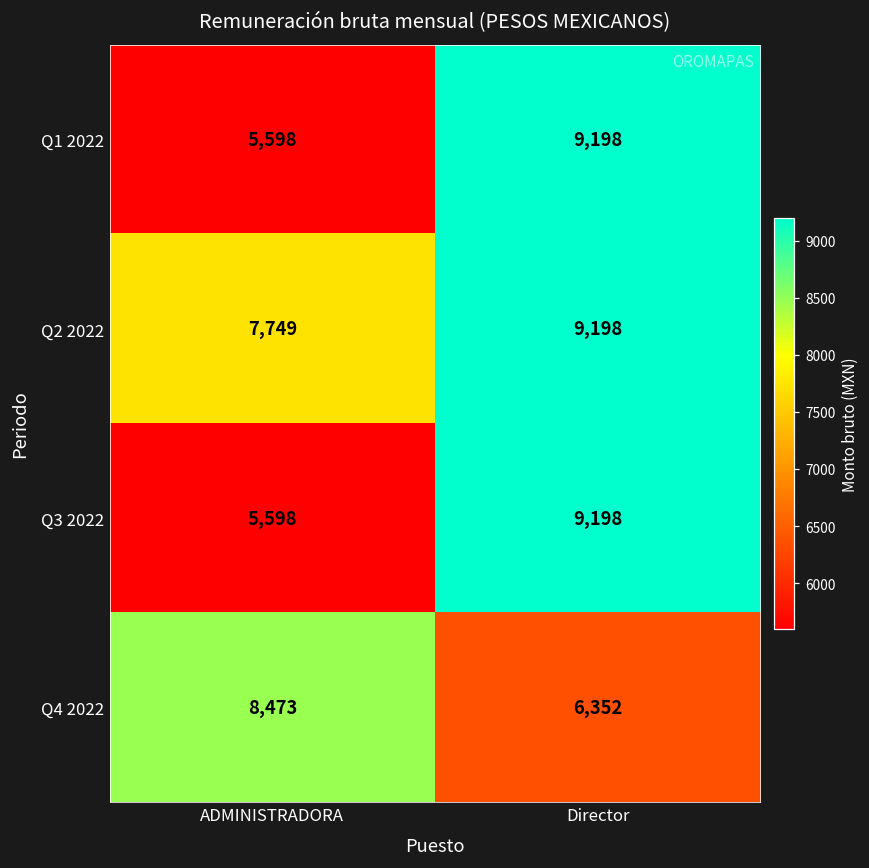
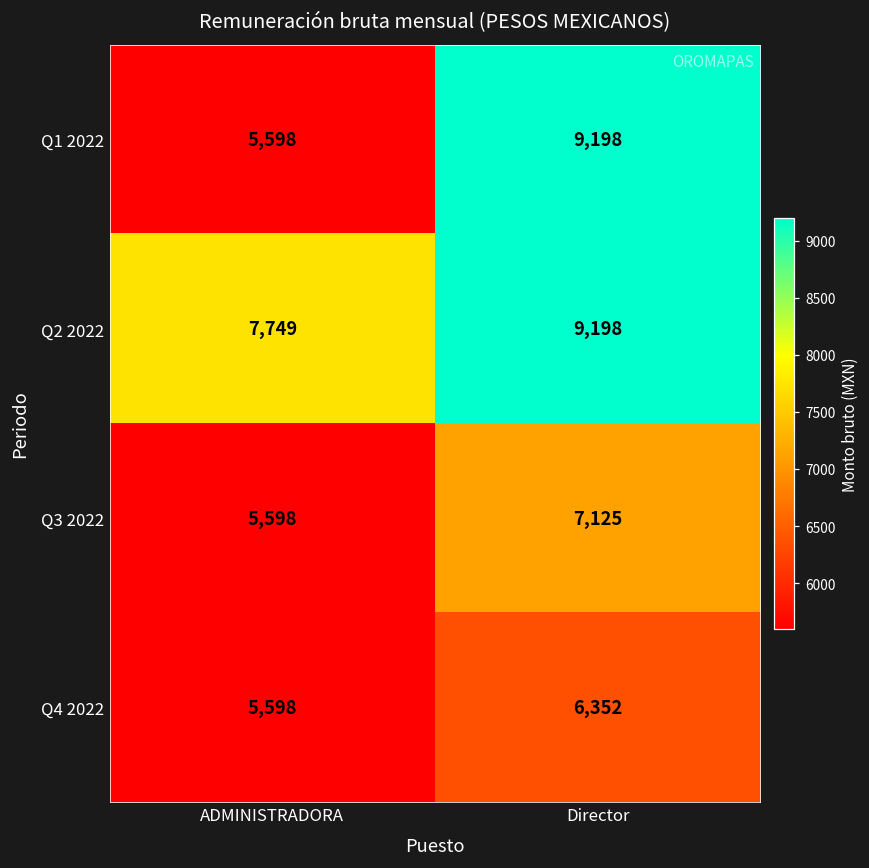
  {
    "Q1 2022": {
      "ADMINISTRADORA": "5,598"
    },
    "Q2 2022": {
      "ADMINISTRADORA": "7,749",
      "Director": "9,198"
    },
    "Q3 2022": {
      "ADMINISTRADORA": "5,598",
-     "Director": "9,198"
+     "Director": "7,125"
    },
    "Q4 2022": {
-     "ADMINISTRADORA": "8,473",
+     "ADMINISTRADORA": "5,598",
      "Director": "6,352"
    }
  }
